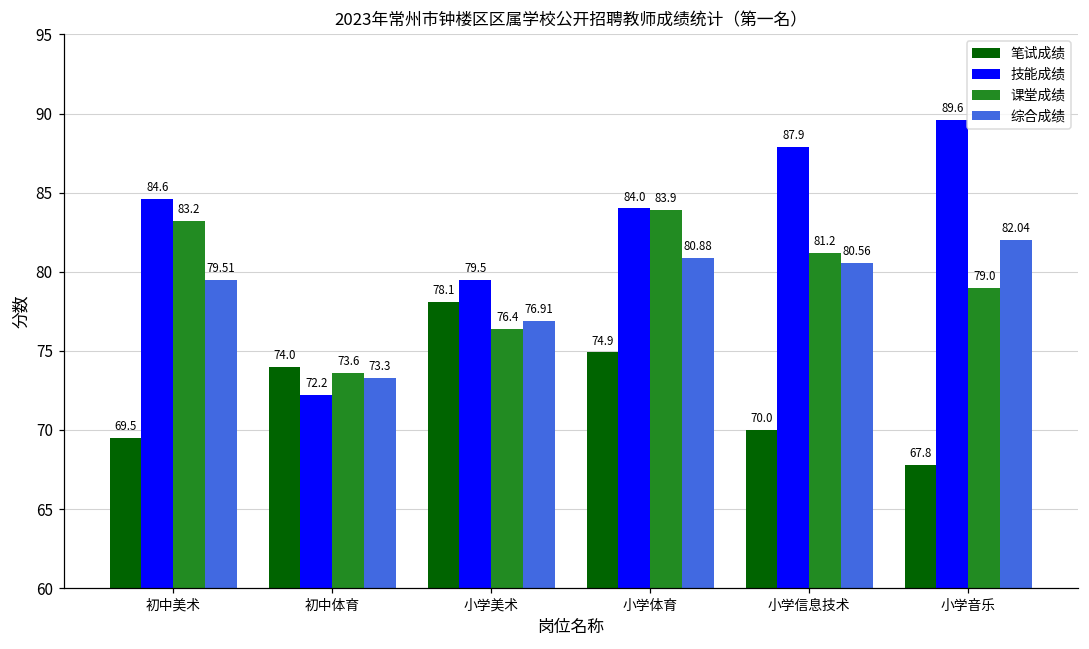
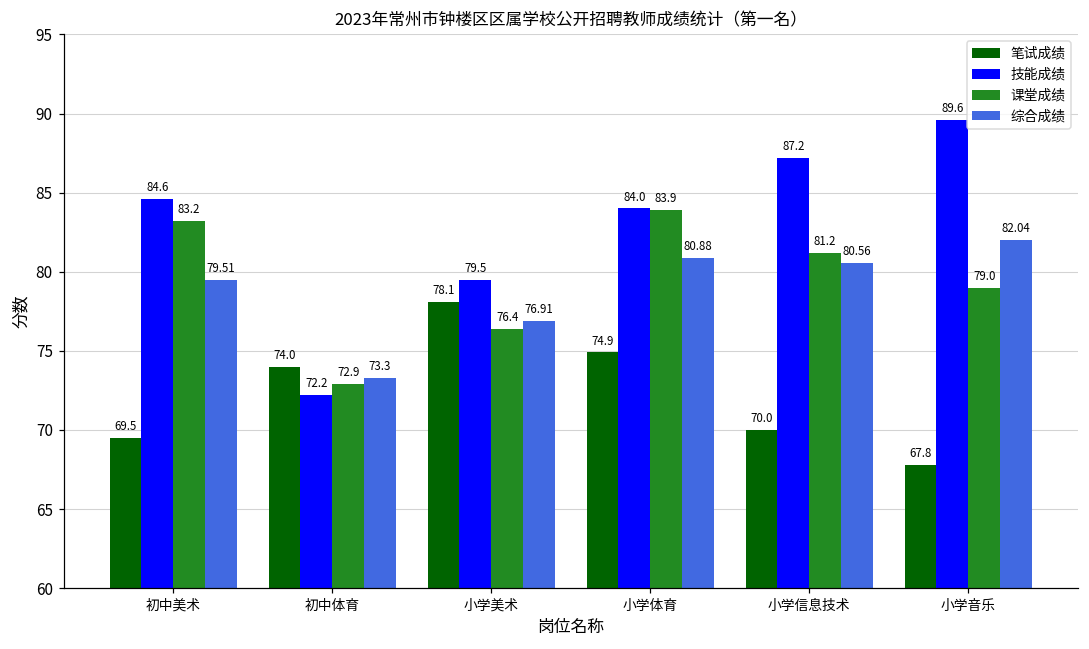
  {
    "笔试成绩": {
      "初中美术": 69.5,
      "初中体育": 74.0,
      "小学美术": 78.1,
      "小学体育": 74.9,
      "小学信息技术": 70.0,
      "小学音乐": 67.8
    },
    "技能成绩": {
      "初中美术": 84.6,
      "初中体育": 72.2,
      "小学美术": 79.5,
      "小学体育": 84.0,
-     "小学信息技术": 87.9,
+     "小学信息技术": 87.2,
      "小学音乐": 89.6
    },
    "课堂成绩": {
      "初中美术": 83.2,
-     "初中体育": 73.6,
+     "初中体育": 72.9,
      "小学美术": 76.4,
      "小学体育": 83.9,
      "小学信息技术": 81.2,
      "小学音乐": 79.0
    },
    "综合成绩": {
      "初中美术": 79.51,
      "初中体育": 73.3,
      "小学美术": 76.91,
      "小学体育": 80.88,
      "小学信息技术": 80.56,
      "小学音乐": 82.04
    }
  }
